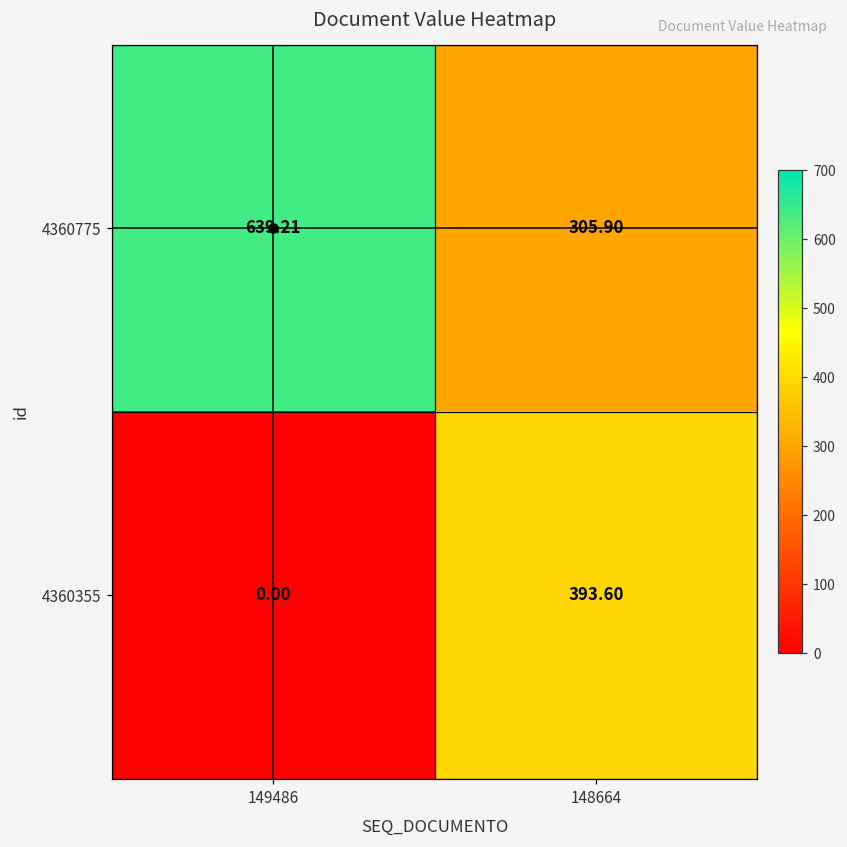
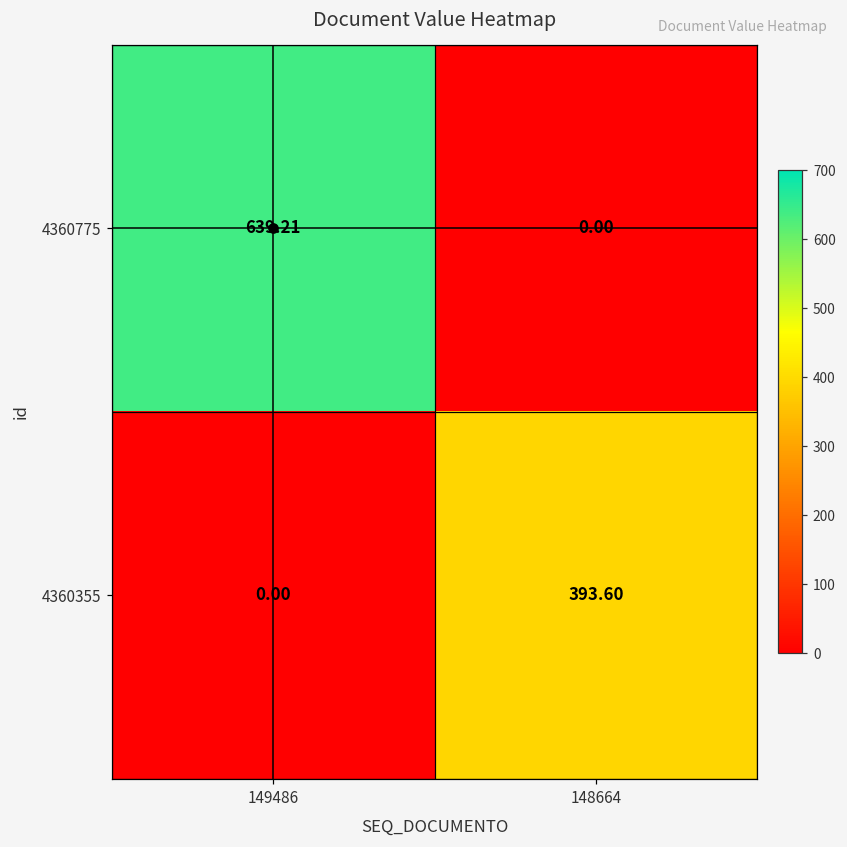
  {
    "4360775": {
-     "148664": 305.90
+     "148664": 0.00
    },
    "4360355": {
      "149486": 0.00,
      "148664": 393.60
    }
  }
